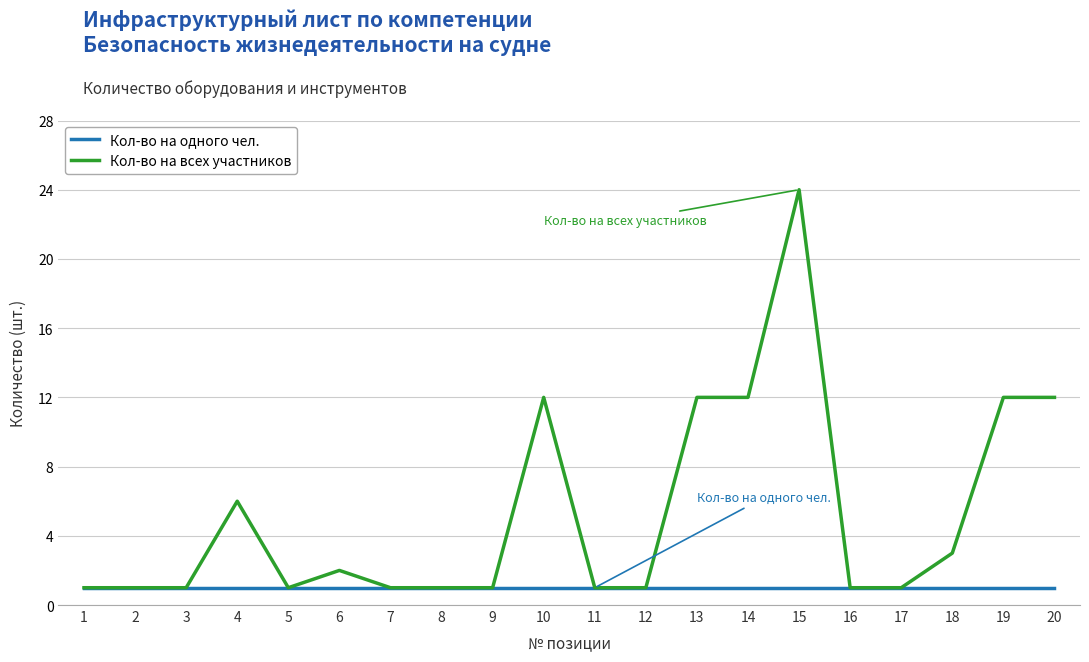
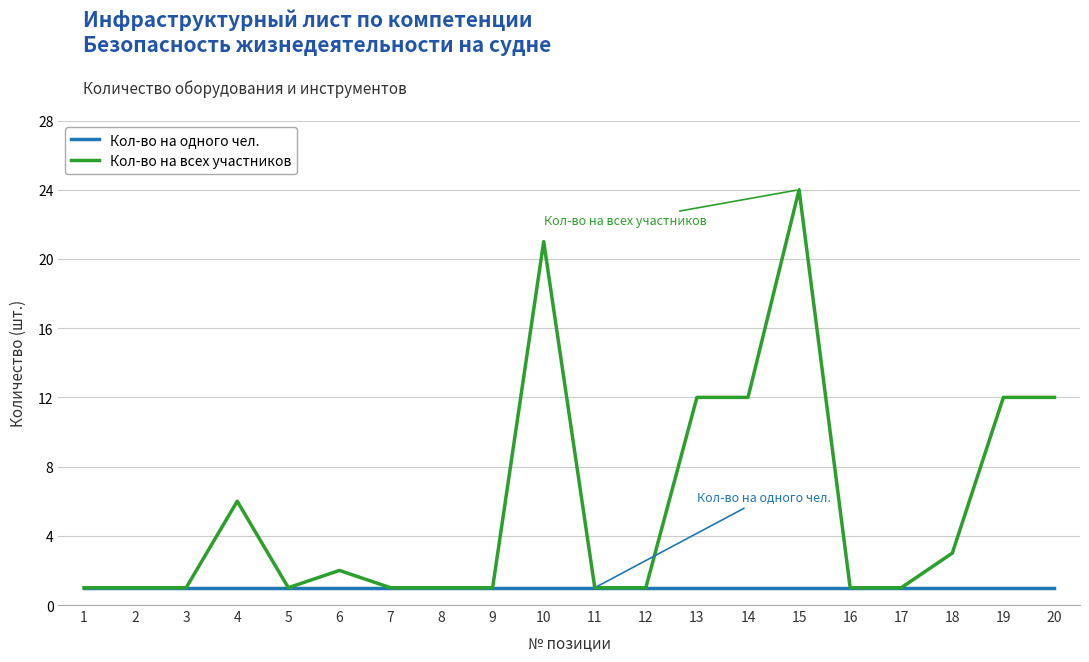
  {
    "Кол-во на одного чел.": {
      "4": 1,
      "6": 1,
      "10": 1,
      "13": 1,
      "14": 1,
      "15": 1,
      "18": 1,
      "19": 1,
      "20": 1
    },
    "Кол-во на всех участников": {
      "4": 6,
      "6": 2,
-     "10": 12,
+     "10": 21,
      "13": 12,
      "14": 12,
      "15": 24,
      "18": 3,
      "19": 12,
      "20": 12
    }
  }
